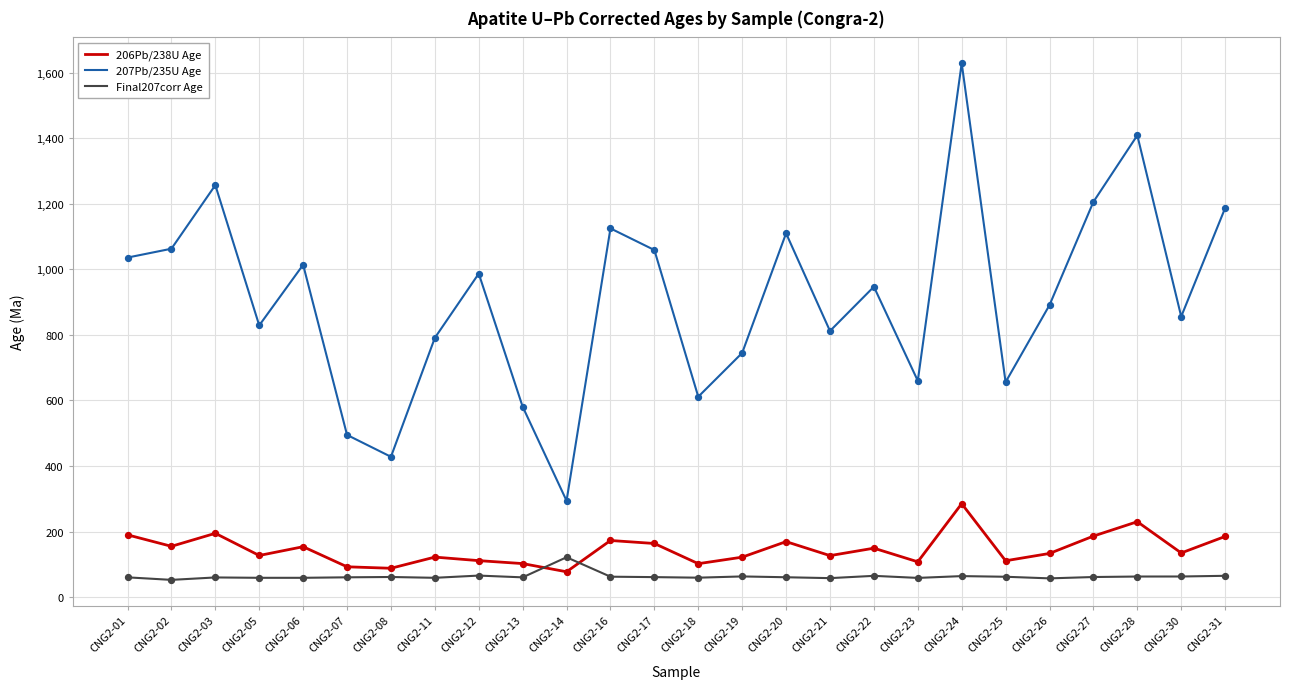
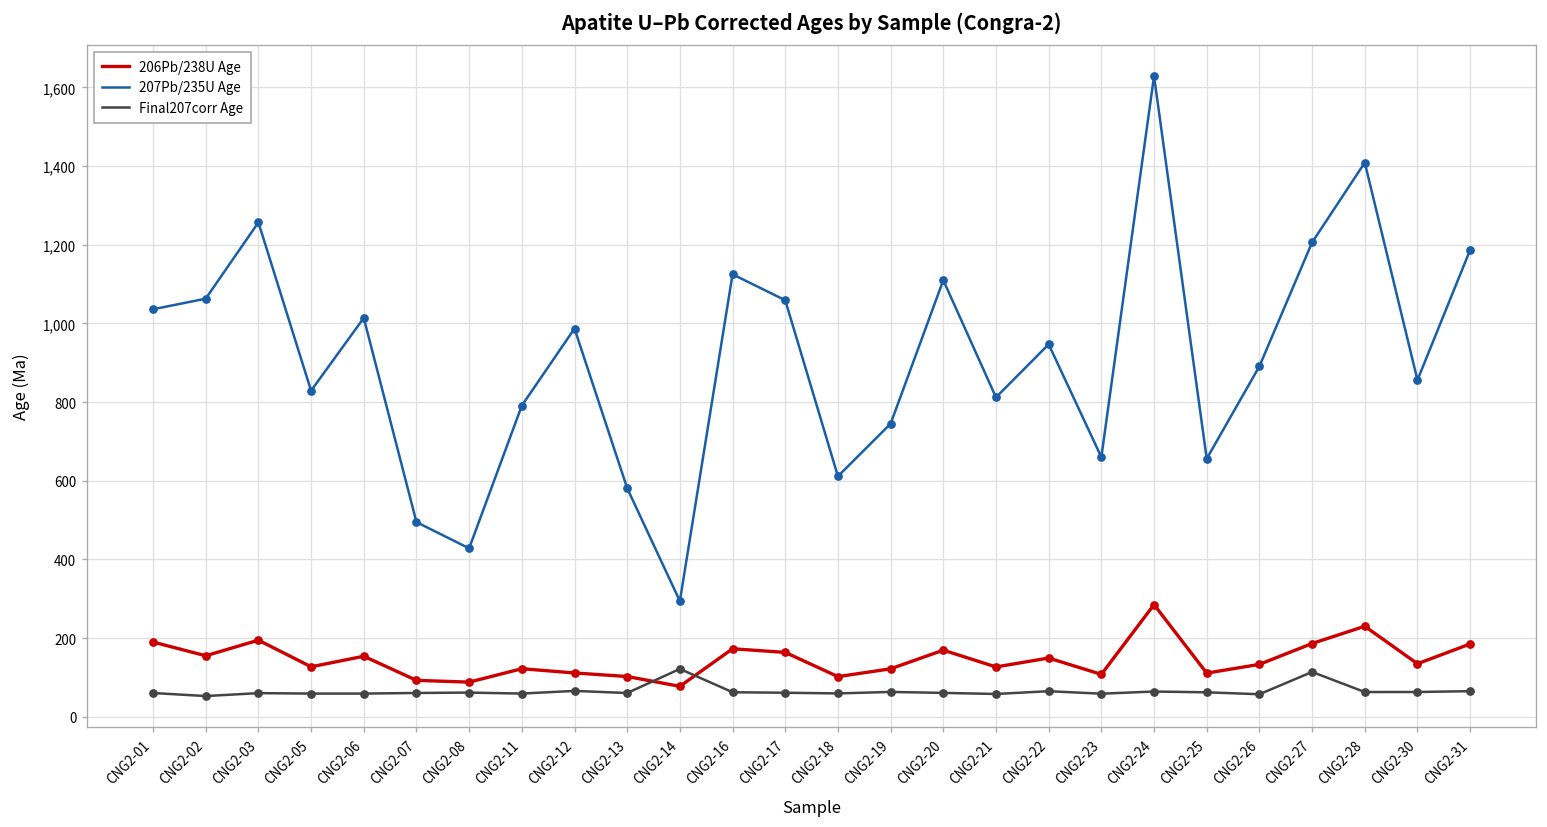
  {
    "206Pb/238U Age": {
      "CNG2-01": "190",
      "CNG2-02": "150",
      "CNG2-03": "190",
      "CNG2-05": "130",
      "CNG2-06": "150",
      "CNG2-07": "90",
      "CNG2-08": "90",
      "CNG2-11": "120",
      "CNG2-12": "110",
      "CNG2-13": "100",
      "CNG2-14": "80",
      "CNG2-16": "170",
      "CNG2-17": "160",
      "CNG2-18": "100",
      "CNG2-19": "120",
      "CNG2-20": "170",
      "CNG2-21": "130",
      "CNG2-22": "150",
      "CNG2-23": "110",
      "CNG2-24": "290",
      "CNG2-25": "110",
      "CNG2-26": "130",
      "CNG2-27": "190",
      "CNG2-28": "230",
      "CNG2-30": "130",
      "CNG2-31": "190"
    },
    "207Pb/235U Age": {
      "CNG2-01": "1,040",
      "CNG2-02": "1,060",
      "CNG2-03": "1,260",
      "CNG2-05": "830",
      "CNG2-06": "1,010",
      "CNG2-07": "490",
      "CNG2-08": "430",
      "CNG2-11": "790",
      "CNG2-12": "990",
      "CNG2-13": "580",
      "CNG2-14": "290",
      "CNG2-16": "1,130",
      "CNG2-17": "1,060",
      "CNG2-18": "610",
      "CNG2-19": "750",
      "CNG2-20": "1,110",
      "CNG2-21": "810",
      "CNG2-22": "950",
      "CNG2-23": "660",
      "CNG2-24": "1,630",
      "CNG2-25": "660",
      "CNG2-26": "890",
      "CNG2-27": "1,210",
      "CNG2-28": "1,410",
      "CNG2-30": "860",
      "CNG2-31": "1,190"
    },
    "Final207corr Age": {
      "CNG2-01": "60",
      "CNG2-02": "50",
      "CNG2-03": "60",
      "CNG2-05": "60",
      "CNG2-06": "60",
      "CNG2-07": "60",
      "CNG2-08": "60",
      "CNG2-11": "60",
      "CNG2-12": "70",
      "CNG2-13": "60",
      "CNG2-14": "120",
      "CNG2-16": "60",
      "CNG2-17": "60",
      "CNG2-18": "60",
      "CNG2-19": "60",
      "CNG2-20": "60",
      "CNG2-21": "60",
      "CNG2-22": "60",
      "CNG2-23": "60",
      "CNG2-24": "60",
      "CNG2-25": "60",
      "CNG2-26": "60",
-     "CNG2-27": "60",
+     "CNG2-27": "110",
      "CNG2-28": "60",
      "CNG2-30": "60",
      "CNG2-31": "60"
    }
  }
